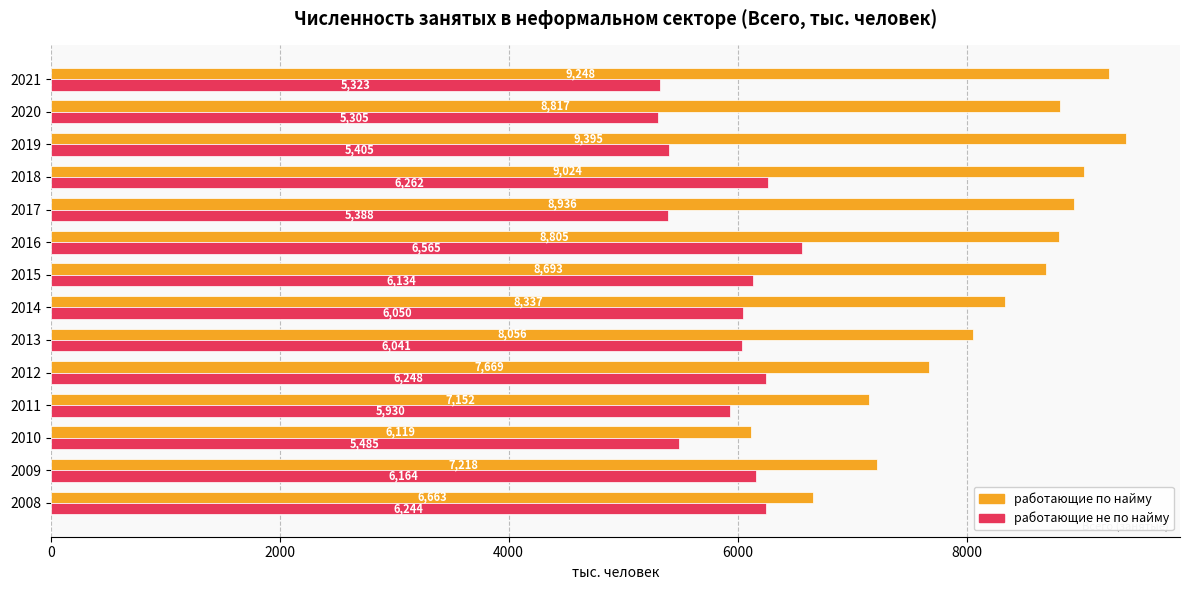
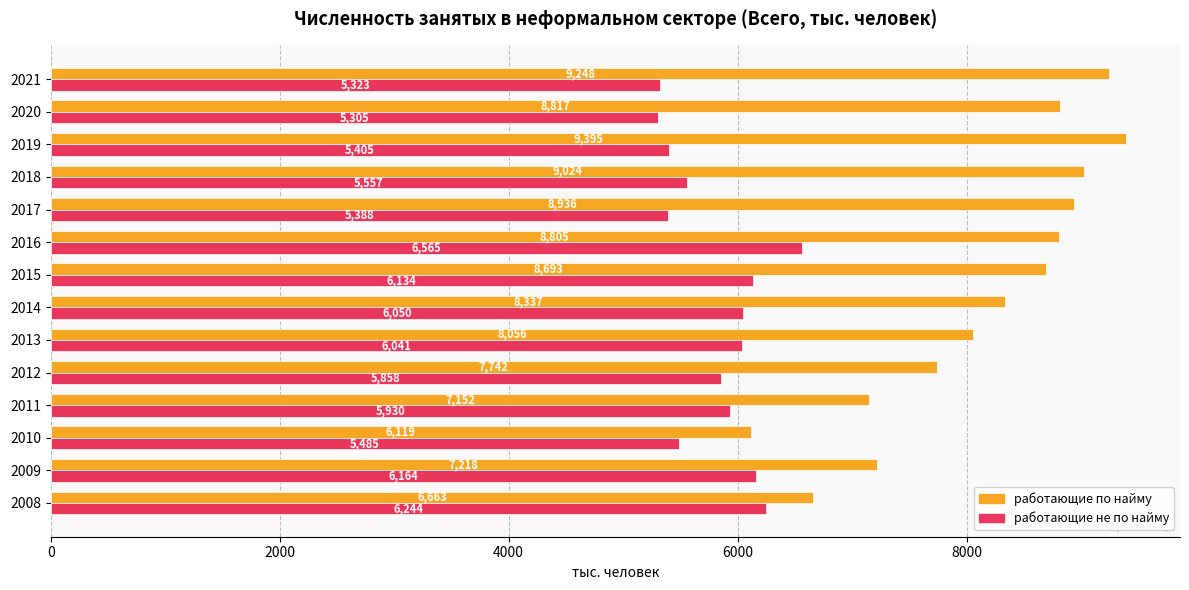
  {
    "работающие по найму": {
      "2021": "9,248",
      "2020": "8,817",
      "2019": "9,395",
      "2018": "9,024",
      "2017": "8,936",
      "2016": "8,805",
      "2015": "8,693",
      "2014": "8,337",
      "2013": "8,056",
-     "2012": "7,669",
+     "2012": "7,742",
      "2011": "7,152",
      "2010": "6,119",
      "2009": "7,218",
      "2008": "6,663"
    },
    "работающие не по найму": {
      "2021": "5,323",
      "2020": "5,305",
      "2019": "5,405",
-     "2018": "6,262",
+     "2018": "5,557",
      "2017": "5,388",
      "2016": "6,565",
      "2015": "6,134",
      "2014": "6,050",
      "2013": "6,041",
-     "2012": "6,248",
+     "2012": "5,858",
      "2011": "5,930",
      "2010": "5,485",
      "2009": "6,164",
      "2008": "6,244"
    }
  }
